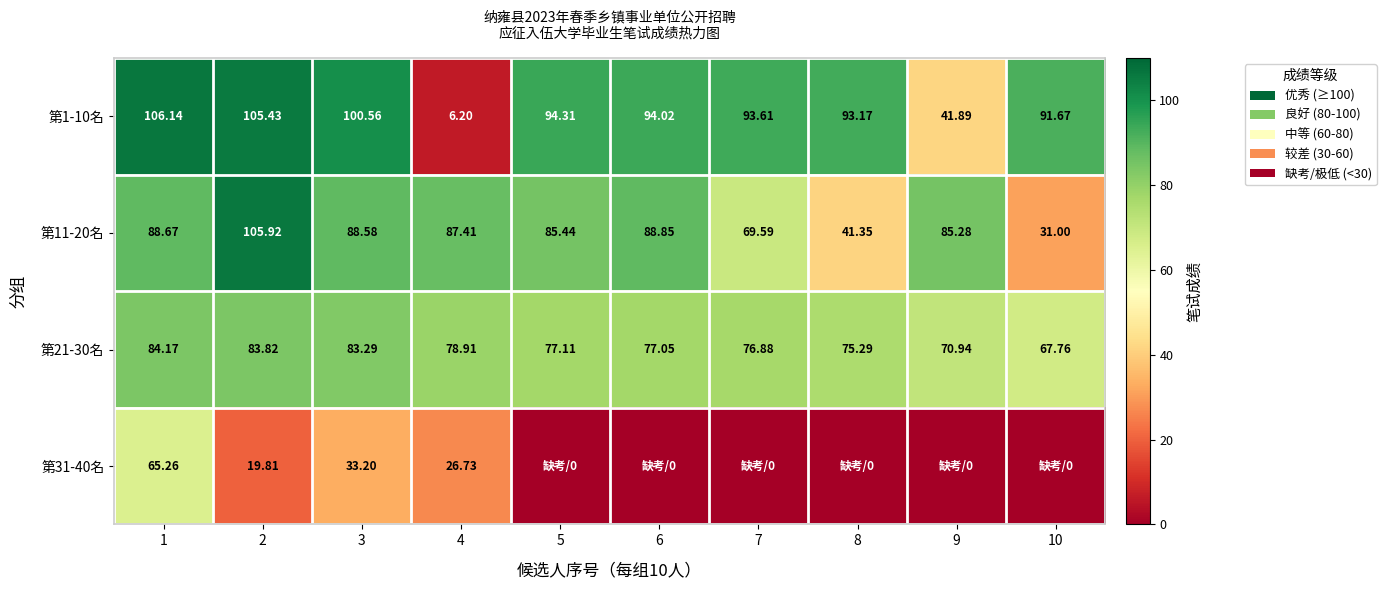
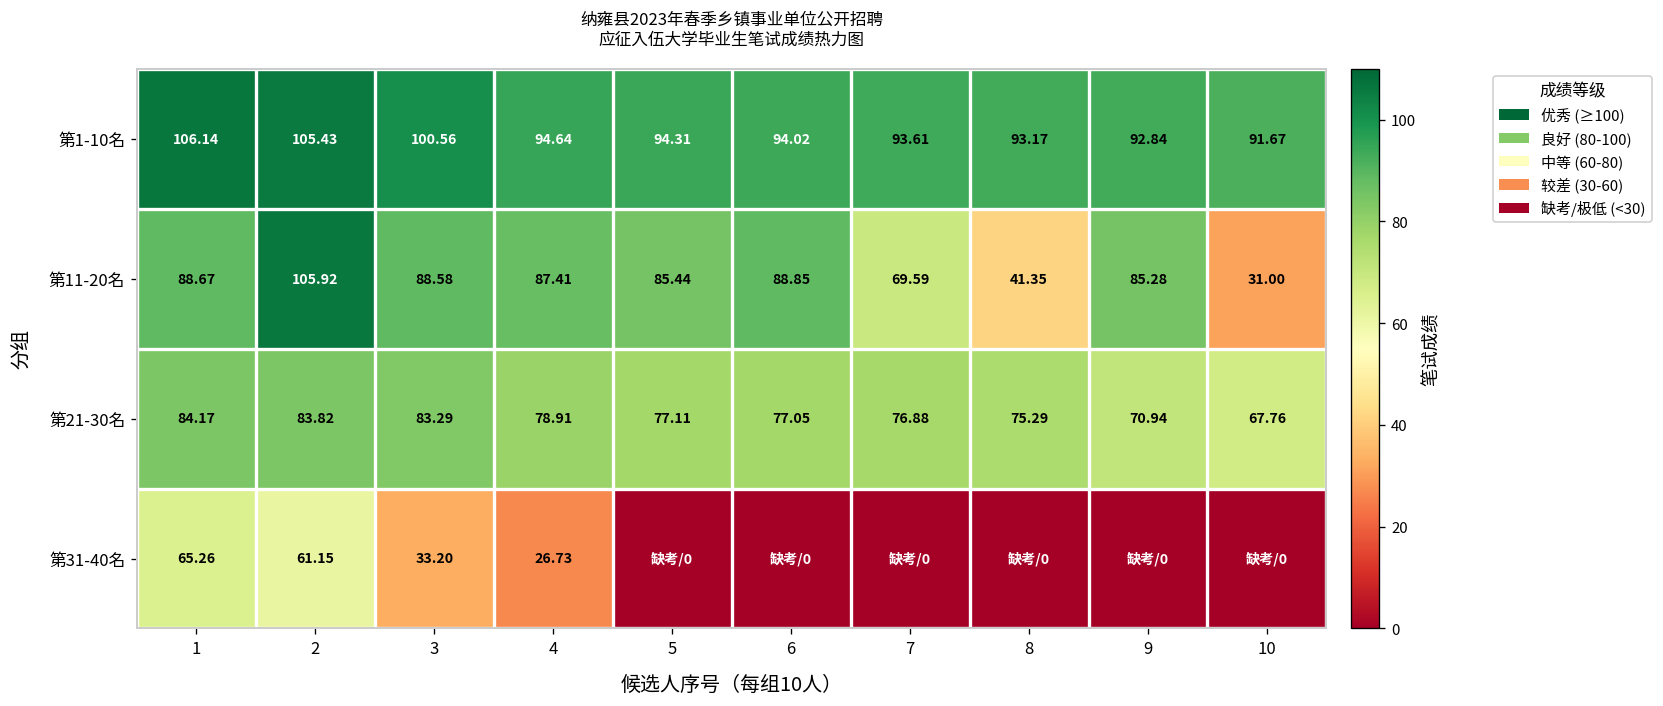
  {
    "第1-10名": {
      "1": 106.14,
      "2": 105.43,
      "3": 100.56,
-     "4": 6.20,
+     "4": 94.64,
      "5": 94.31,
      "6": 94.02,
      "7": 93.61,
      "8": 93.17,
-     "9": 41.89,
+     "9": 92.84,
      "10": 91.67
    },
    "第11-20名": {
      "1": 88.67,
      "2": 105.92,
      "3": 88.58,
      "4": 87.41,
      "5": 85.44,
      "6": 88.85,
      "7": 69.59,
      "8": 41.35,
      "9": 85.28,
      "10": 31.00
    },
    "第21-30名": {
      "1": 84.17,
      "2": 83.82,
      "3": 83.29,
      "4": 78.91,
      "5": 77.11,
      "6": 77.05,
      "7": 76.88,
      "8": 75.29,
      "9": 70.94,
      "10": 67.76
    },
    "第31-40名": {
      "1": 65.26,
-     "2": 19.81,
+     "2": 61.15,
      "3": 33.20,
      "4": 26.73,
      "5": 0,
      "6": 0,
      "7": 0,
      "8": 0,
      "9": 0,
      "10": 0
    }
  }
